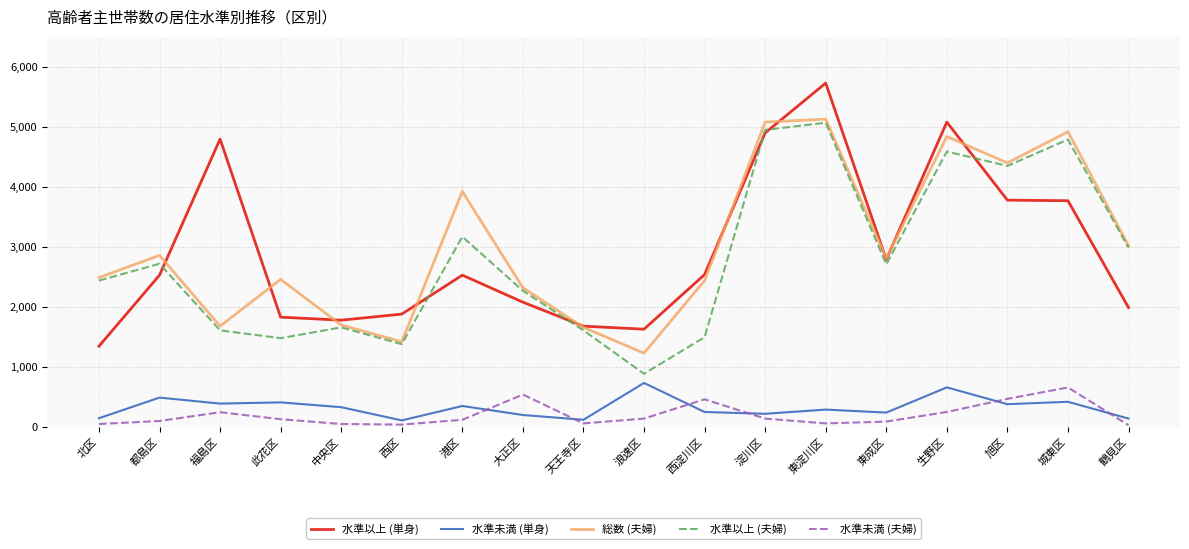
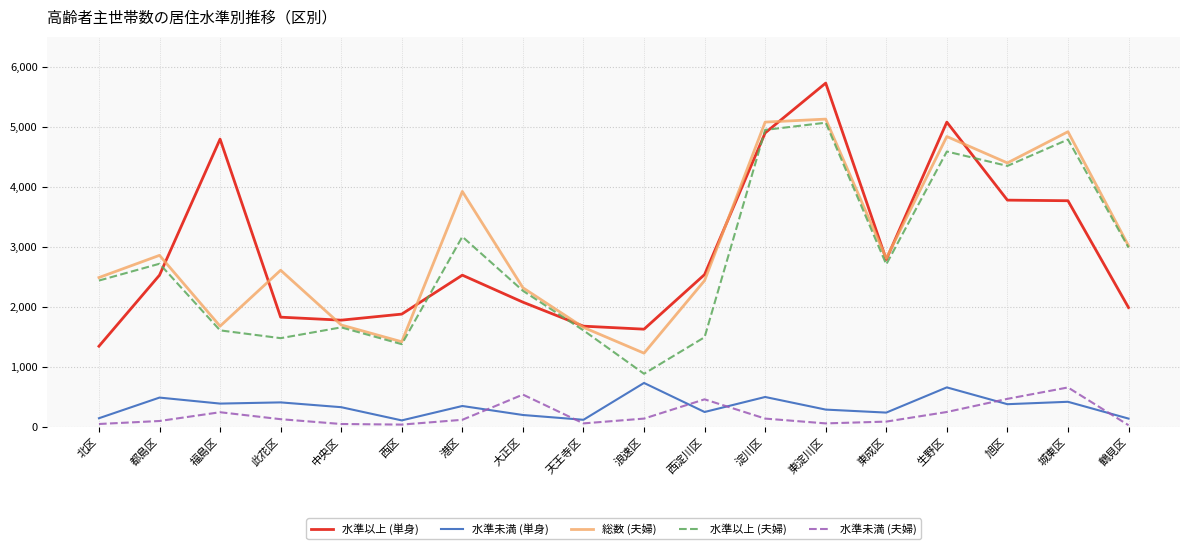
  {
    "水準以上 (単身)": {
      "北区": "1,300",
      "都島区": "2,500",
      "福島区": "4,800",
      "此花区": "1,800",
      "中央区": "1,800",
      "西区": "1,900",
      "港区": "2,500",
      "大正区": "2,100",
      "浪速区": "1,600",
      "西淀川区": "2,500",
      "淀川区": "4,900",
      "東淀川区": "5,700",
      "生野区": "5,100",
      "旭区": "3,800",
      "城東区": "3,800",
      "鶴見区": "2,000"
    },
    "水準未満 (単身)": {
      "北区": "100",
      "都島区": "500",
      "福島区": "400",
      "此花区": "400",
      "中央区": "300",
      "西区": "100",
      "港区": "400",
      "大正区": "200",
      "天王寺区": "100",
      "浪速区": "700",
      "西淀川区": "300",
-     "淀川区": "200",
+     "淀川区": "500",
      "東淀川区": "300",
      "東成区": "200",
      "生野区": "700",
      "旭区": "400",
      "城東区": "400",
      "鶴見区": "100"
    },
    "総数 (夫婦)": {
      "北区": "2,500",
      "都島区": "2,900",
      "福島区": "1,700",
-     "此花区": "2,500",
+     "此花区": "2,600",
      "港区": "3,900",
      "大正区": "2,300",
      "浪速区": "1,200",
      "西淀川区": "2,400",
      "淀川区": "5,100",
      "東淀川区": "5,100",
      "生野区": "4,800",
      "旭区": "4,400",
      "城東区": "4,900"
    },
    "水準以上 (夫婦)": {
      "北区": "2,400",
      "都島区": "2,700",
      "福島区": "1,600",
      "此花区": "1,500",
      "港区": "3,200",
      "大正区": "2,300",
      "天王寺区": "1,600",
      "浪速区": "900",
      "西淀川区": "1,500",
      "淀川区": "5,000",
      "東淀川区": "5,100",
      "東成区": "2,700",
      "生野区": "4,600",
      "旭区": "4,400",
      "城東区": "4,800"
    },
    "水準未満 (夫婦)": {
      "北区": "100",
      "都島区": "100",
      "福島区": "200",
      "此花区": "100",
      "中央区": "100",
      "西区": "0",
      "港区": "100",
      "大正区": "500",
      "天王寺区": "100",
      "浪速区": "100",
      "西淀川区": "500",
      "淀川区": "100",
      "東淀川区": "100",
      "東成区": "100",
      "生野区": "300",
      "旭区": "500",
      "城東区": "700",
      "鶴見区": "0"
    }
  }
